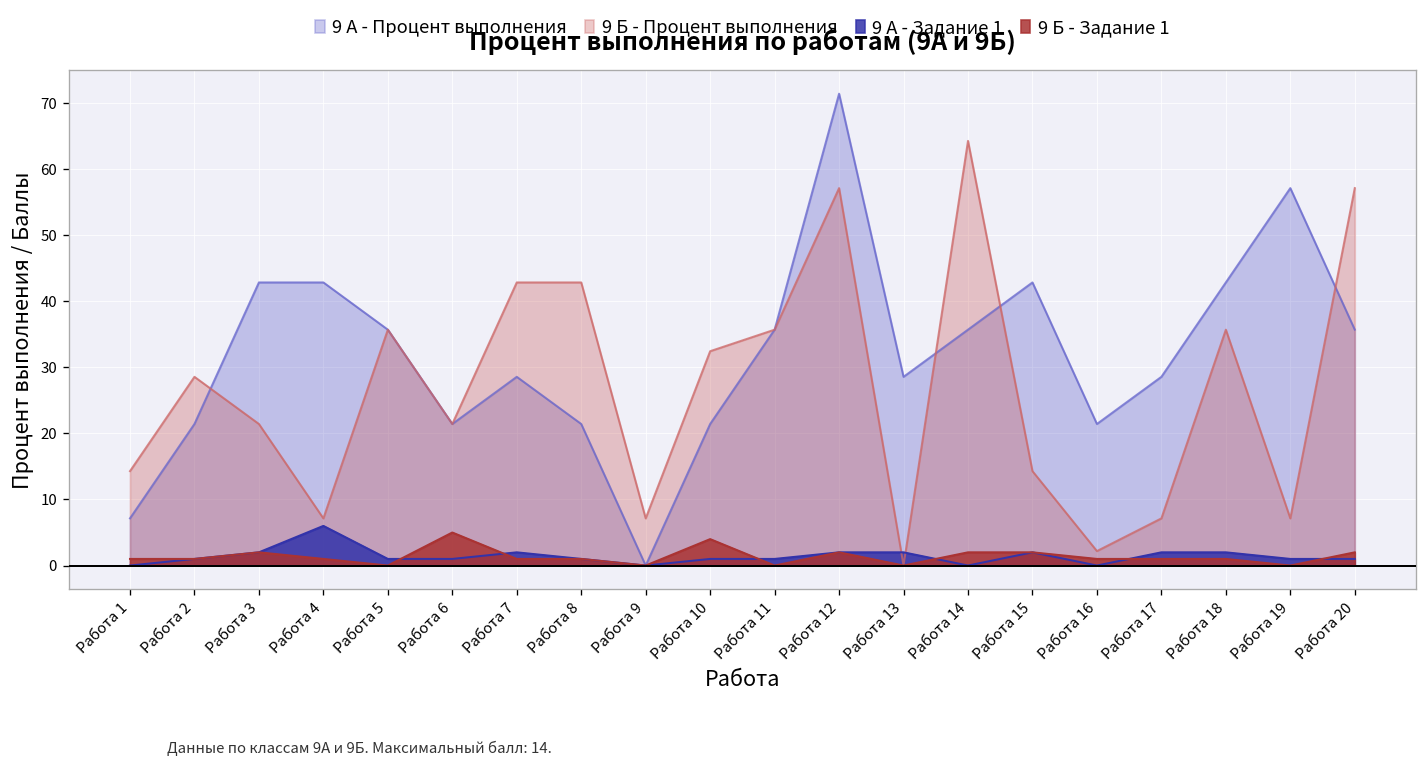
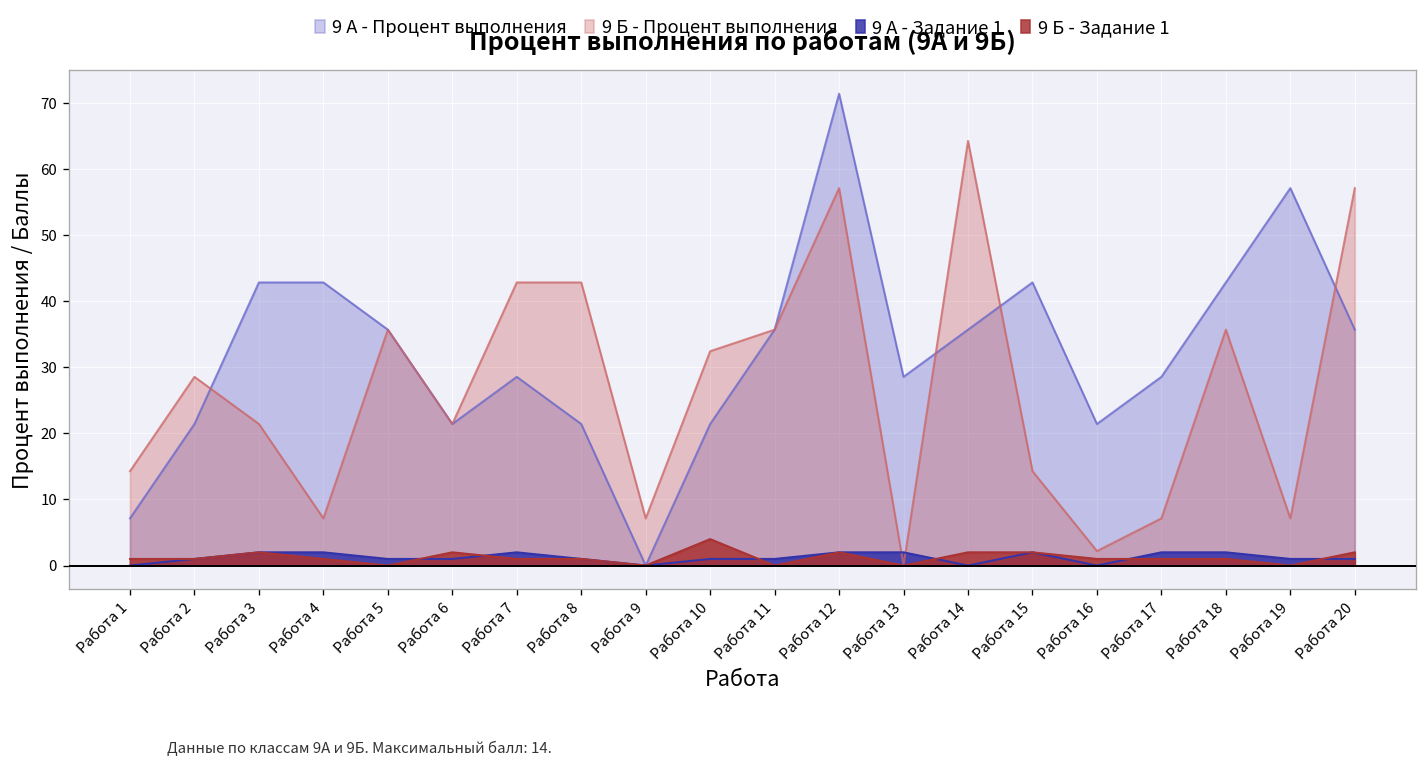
  {
    "9 А - Процент выполнения": {
      "Работа 1": 7,
      "Работа 2": 21,
      "Работа 3": 43,
      "Работа 4": 43,
      "Работа 7": 29,
      "Работа 8": 21,
      "Работа 10": 21,
      "Работа 12": 71,
      "Работа 13": 29,
      "Работа 14": 36,
      "Работа 15": 43,
      "Работа 16": 21,
      "Работа 17": 29,
      "Работа 18": 43,
      "Работа 19": 57,
      "Работа 20": 36
    },
    "9 Б - Процент выполнения": {
      "Работа 1": 14,
      "Работа 2": 29,
      "Работа 3": 21,
      "Работа 4": 7,
      "Работа 7": 43,
      "Работа 8": 43,
      "Работа 9": 7,
      "Работа 10": 32,
      "Работа 12": 57,
      "Работа 14": 64,
      "Работа 15": 14,
      "Работа 16": 2,
      "Работа 17": 7,
      "Работа 18": 36,
      "Работа 19": 7,
      "Работа 20": 57
    },
    "9 А - Задание 1": {
      "Работа 1": 0,
-     "Работа 4": 6,
+     "Работа 4": 2,
      "Работа 5": 1,
      "Работа 6": 1,
      "Работа 7": 2,
      "Работа 10": 1,
      "Работа 11": 1,
      "Работа 13": 2,
      "Работа 14": 0,
      "Работа 16": 0,
      "Работа 17": 2,
      "Работа 18": 2,
      "Работа 19": 1,
      "Работа 20": 1
    },
    "9 Б - Задание 1": {
      "Работа 1": 1,
      "Работа 4": 1,
      "Работа 5": 0,
-     "Работа 6": 5,
+     "Работа 6": 2,
      "Работа 7": 1,
      "Работа 10": 4,
      "Работа 11": 0,
      "Работа 14": 2,
      "Работа 16": 1,
      "Работа 17": 1,
      "Работа 18": 1,
      "Работа 19": 0,
      "Работа 20": 2
    }
  }
